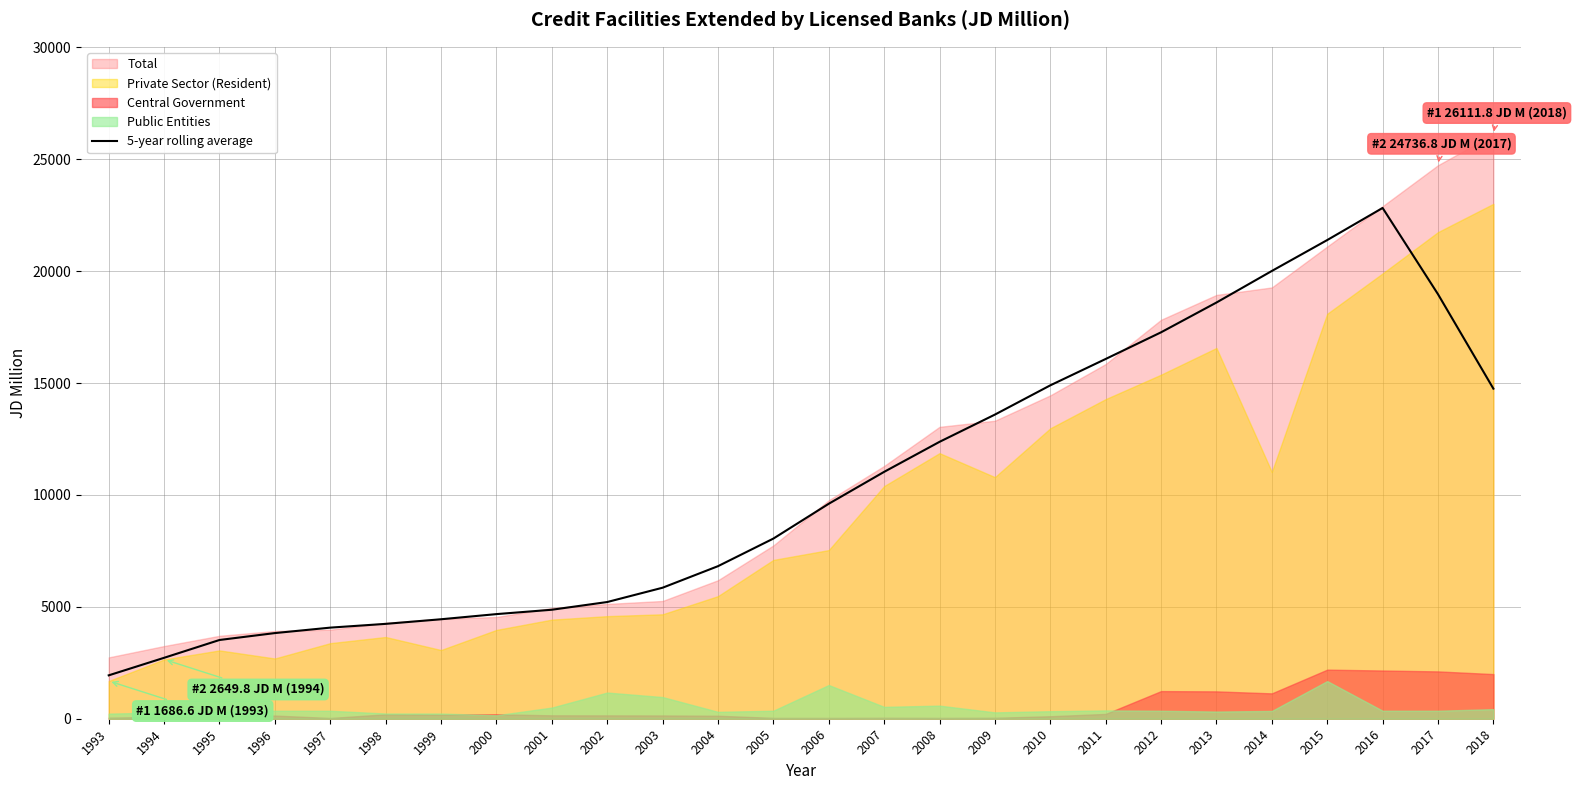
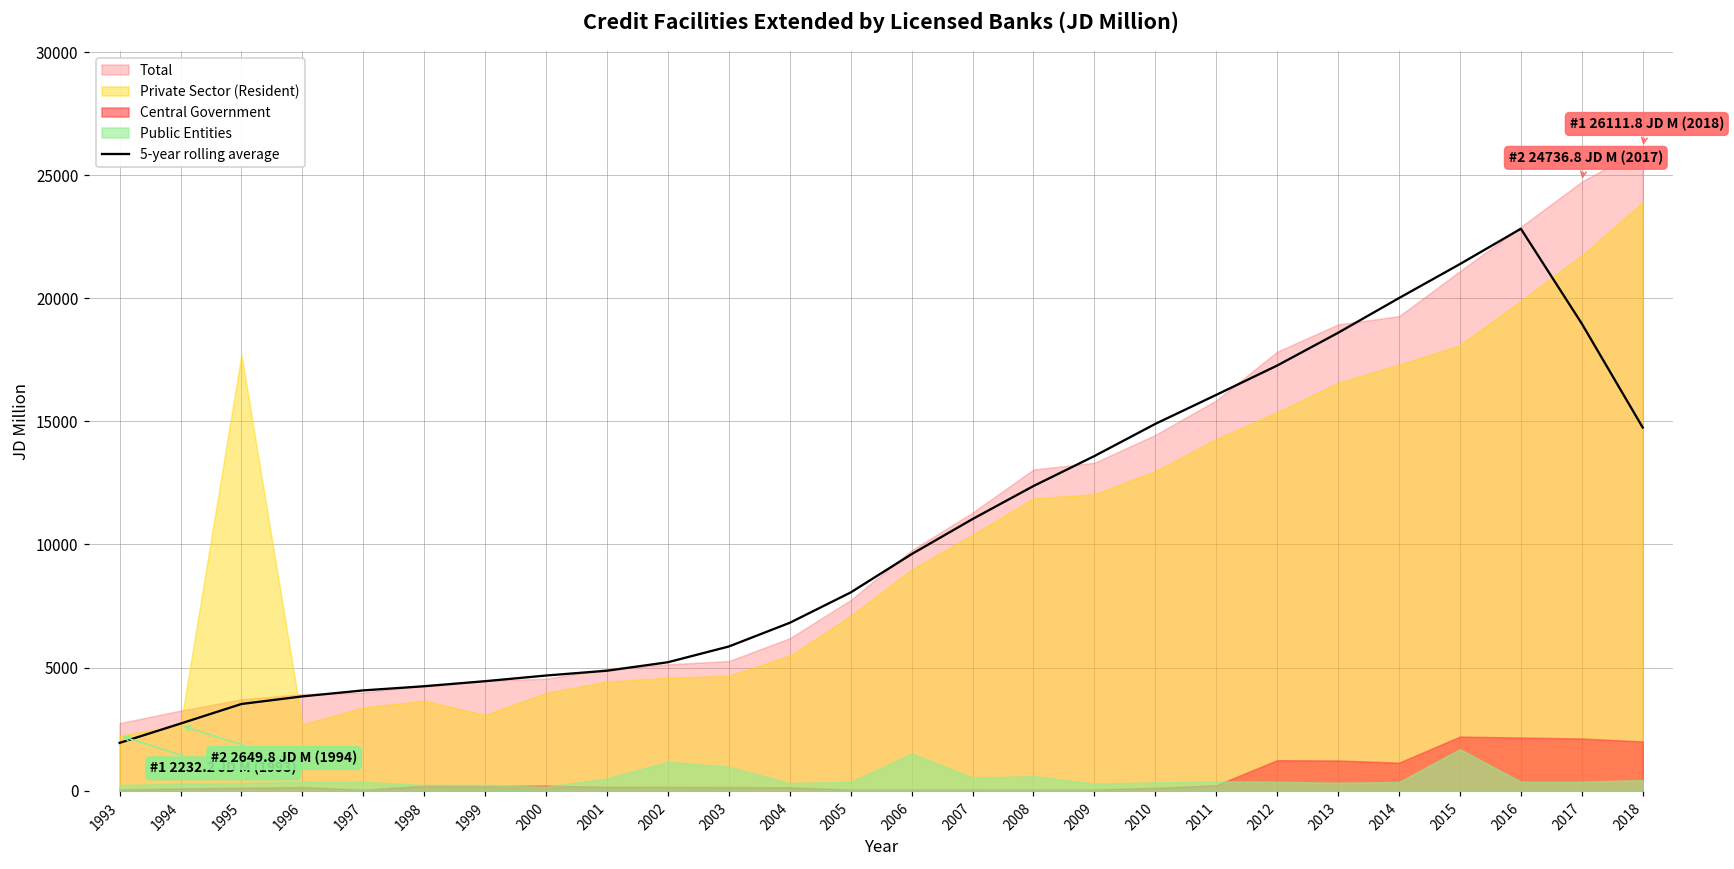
  {
    "5-year rolling average": {
      "1993": 1900,
      "1995": 3500,
      "2000": 4700,
      "2003": 5900,
      "2004": 6800,
      "2005": 8100,
      "2006": 9600,
      "2007": 11000,
      "2008": 12400,
      "2009": 13600,
      "2010": 14900,
      "2011": 16100,
      "2012": 17300,
      "2013": 18600,
      "2014": 20000,
      "2015": 21400,
      "2017": 19000,
      "2018": 14800
    },
    "Private Sector (Resident)": {
-     "1993": 1686.6,
-     "1995": 3100,
-     "2006": 7500,
-     "2009": 10800,
-     "2014": 11000,
-     "2018": 23000
+     "1993": 2232.2,
+     "1995": 17700,
+     "2006": 9000,
+     "2009": 12000,
+     "2014": 17300,
+     "2018": 23900
    },
    "Public Entities": {
      "1993": 200,
      "1996": 400,
      "1997": 400,
      "2001": 500,
      "2002": 1200,
      "2003": 1000,
      "2004": 300,
      "2005": 400,
      "2006": 1500,
      "2007": 500,
      "2008": 600,
      "2009": 300,
      "2010": 300,
      "2011": 400,
      "2012": 400,
      "2013": 300,
      "2014": 300,
      "2015": 1700,
      "2016": 400,
      "2017": 400,
      "2018": 400
    }
  }
